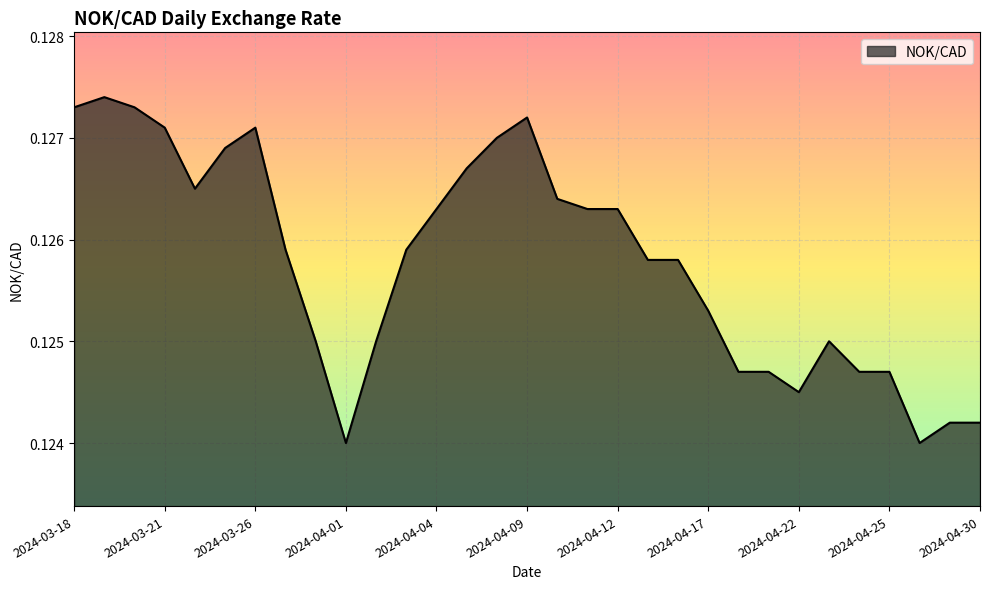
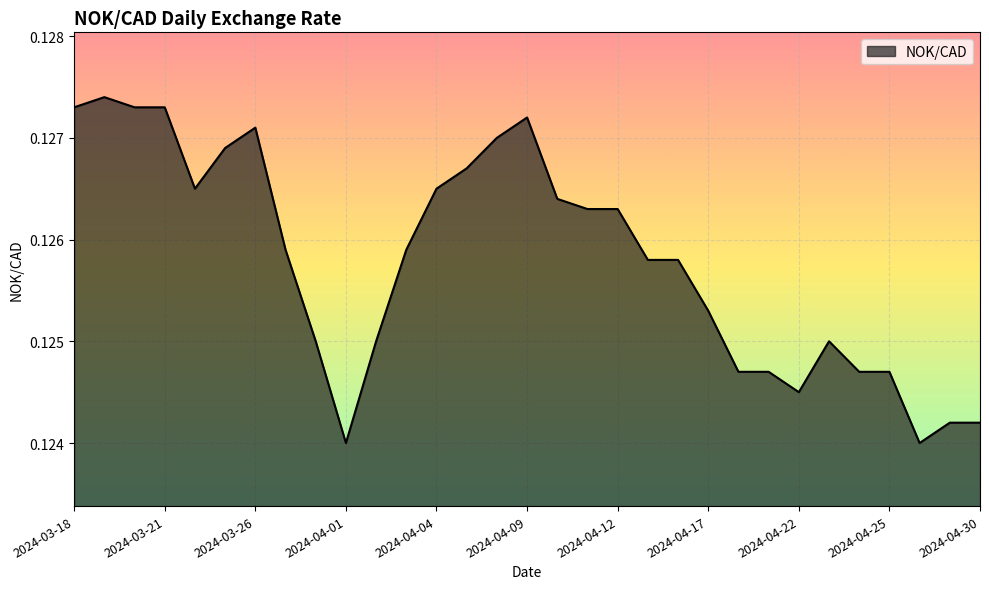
  {
    "2024-03-18": 0.1273,
-   "2024-03-21": 0.1271,
+   "2024-03-21": 0.1273,
    "2024-03-26": 0.1271,
    "2024-04-01": 0.1240,
-   "2024-04-04": 0.1263,
+   "2024-04-04": 0.1265,
    "2024-04-09": 0.1272,
    "2024-04-12": 0.1263,
    "2024-04-17": 0.1253,
    "2024-04-22": 0.1245,
    "2024-04-25": 0.1247,
    "2024-04-30": 0.1242
  }
